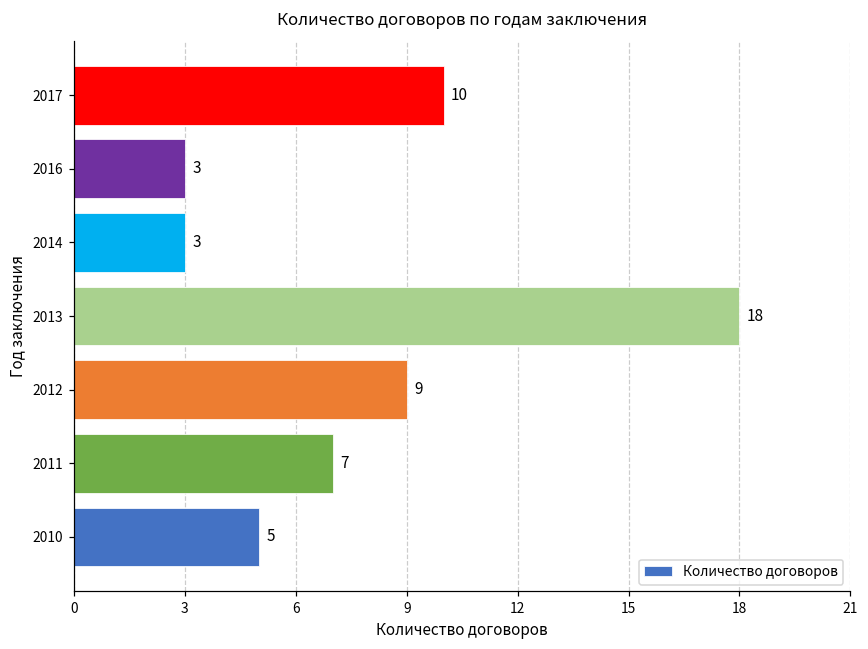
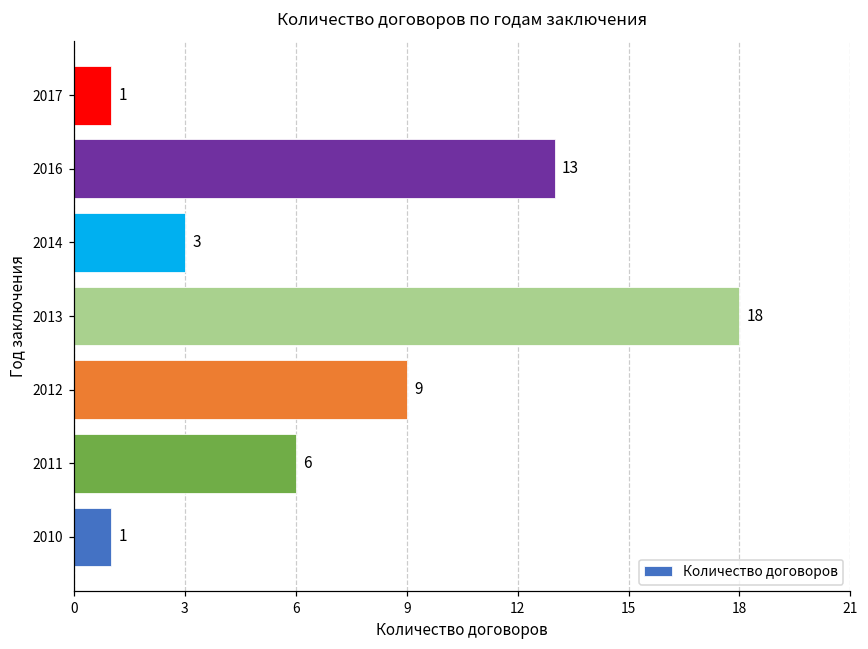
  {
-   "2017": 10,
-   "2016": 3,
+   "2017": 1,
+   "2016": 13,
    "2014": 3,
    "2013": 18,
    "2012": 9,
-   "2011": 7,
-   "2010": 5
+   "2011": 6,
+   "2010": 1
  }
